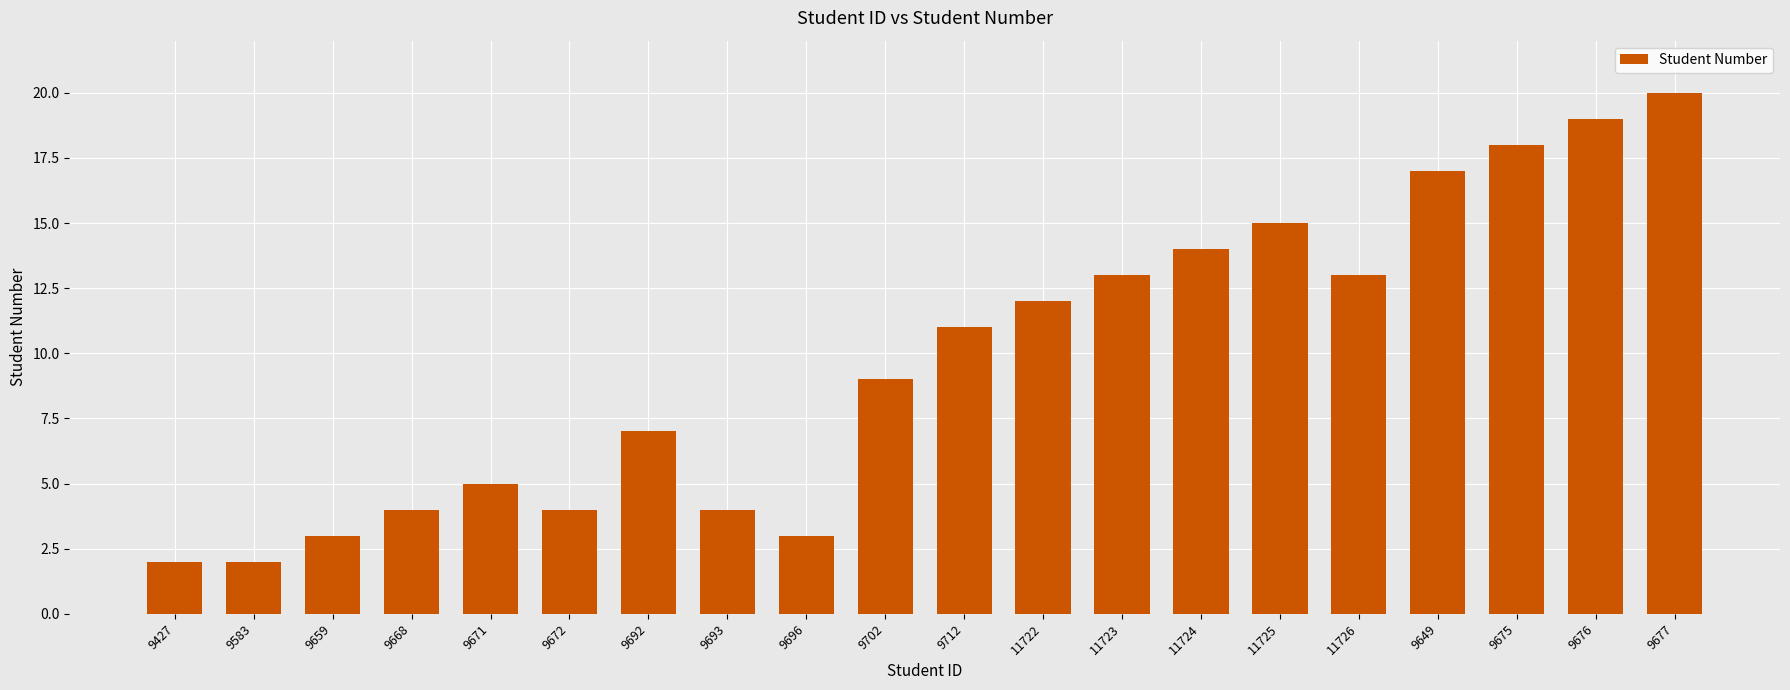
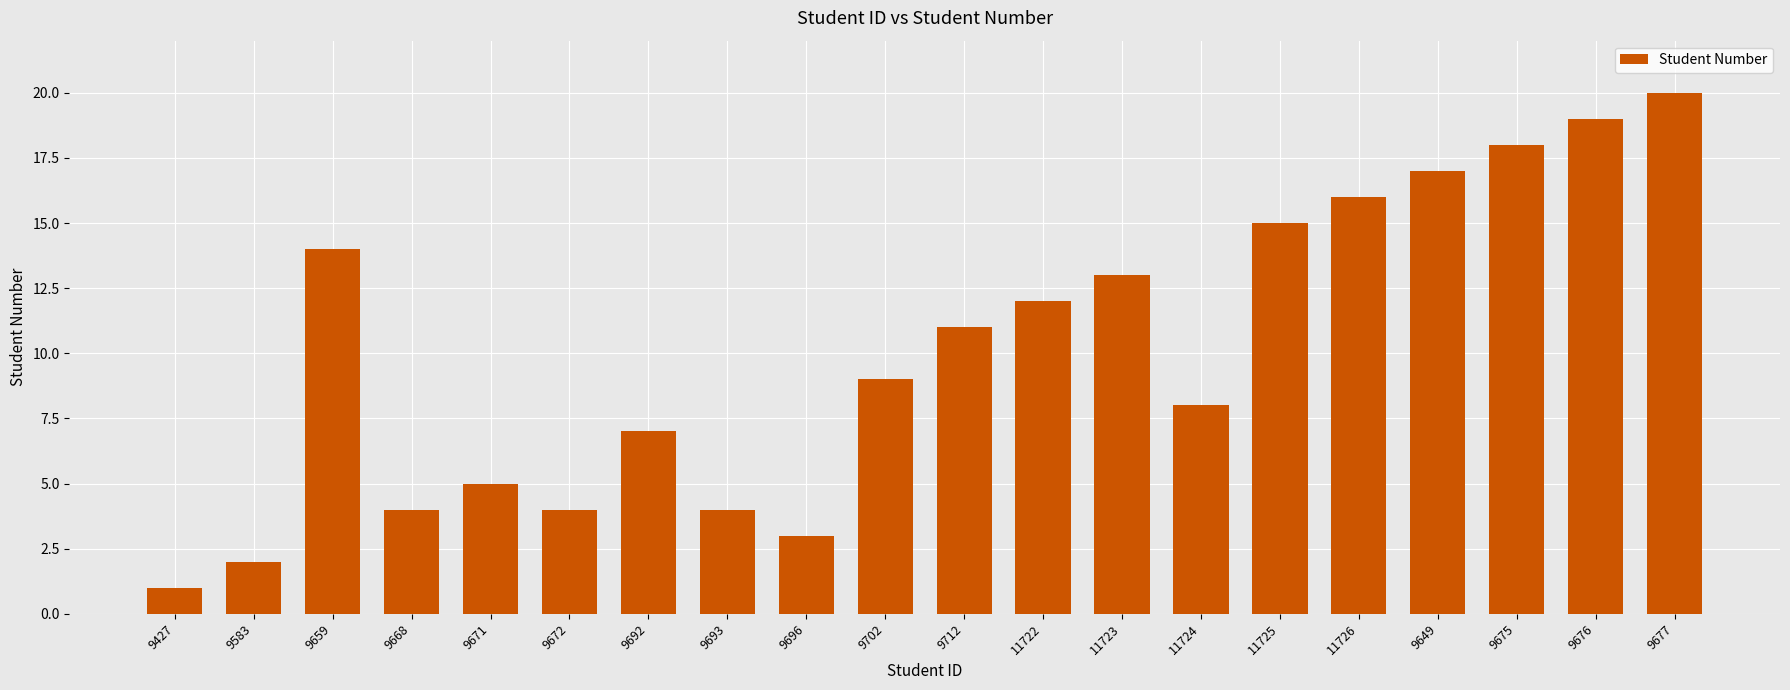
  {
-   "9427": 2,
+   "9427": 1,
    "9583": 2,
-   "9659": 3,
+   "9659": 14,
    "9668": 4,
    "9671": 5,
    "9672": 4,
    "9692": 7,
    "9693": 4,
    "9696": 3,
    "9702": 9,
    "9712": 11,
    "11722": 12,
    "11723": 13,
-   "11724": 14,
+   "11724": 8,
    "11725": 15,
-   "11726": 13,
+   "11726": 16,
    "9649": 17,
    "9675": 18,
    "9676": 19,
    "9677": 20
  }
